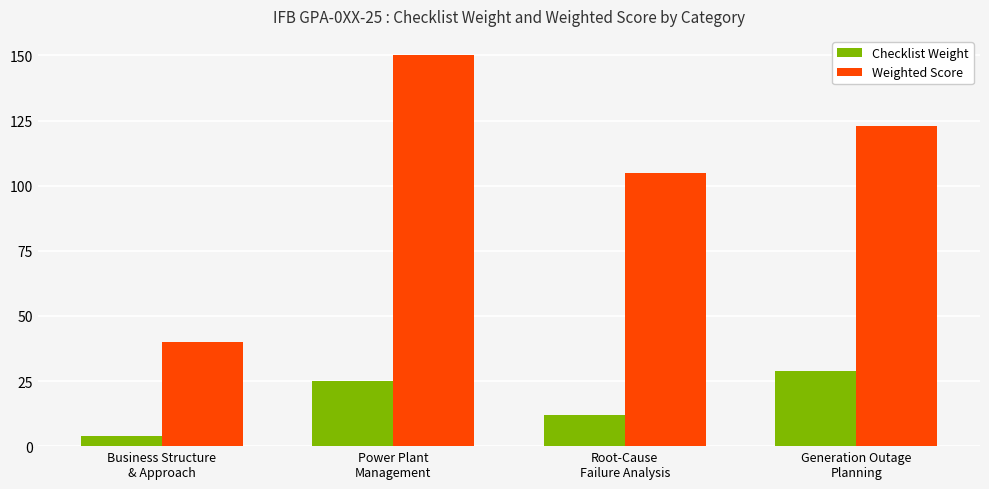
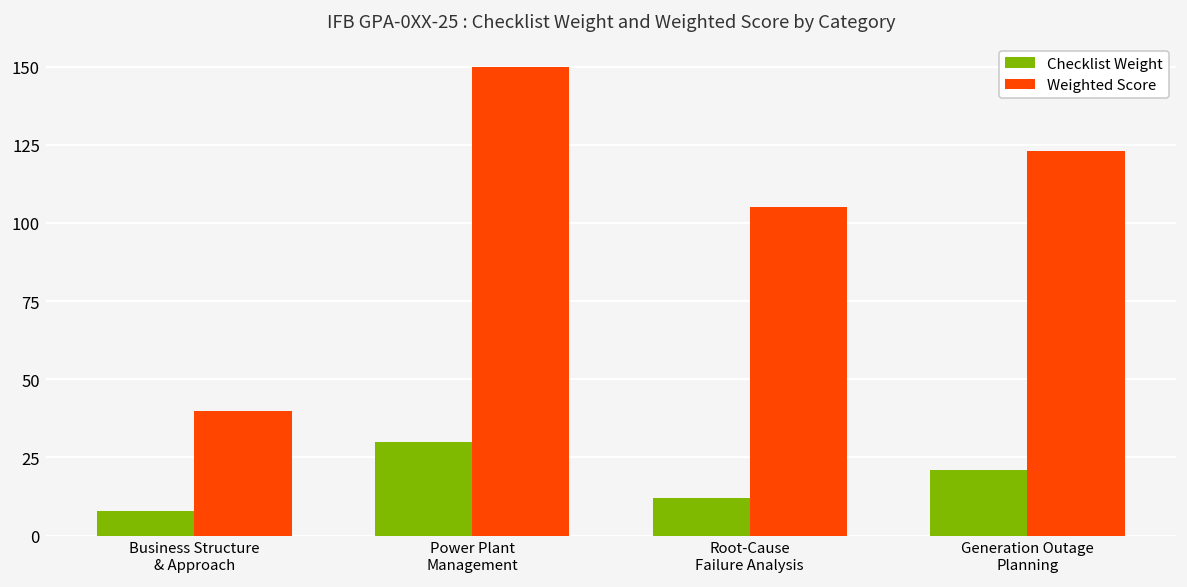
  {
    "Checklist Weight": {
-     "Business Structure & Approach": 4,
-     "Power Plant Management": 25,
+     "Business Structure & Approach": 8,
+     "Power Plant Management": 30,
      "Root-Cause Failure Analysis": 12,
-     "Generation Outage Planning": 29
+     "Generation Outage Planning": 21
    },
    "Weighted Score": {
      "Business Structure & Approach": 40,
      "Power Plant Management": 150,
      "Root-Cause Failure Analysis": 105,
      "Generation Outage Planning": 123
    }
  }
